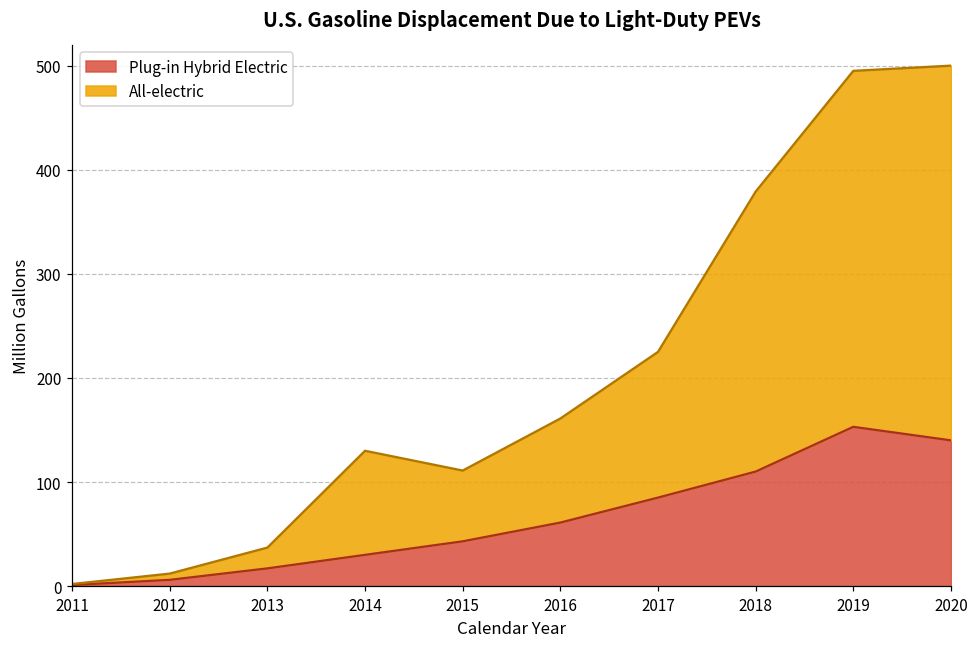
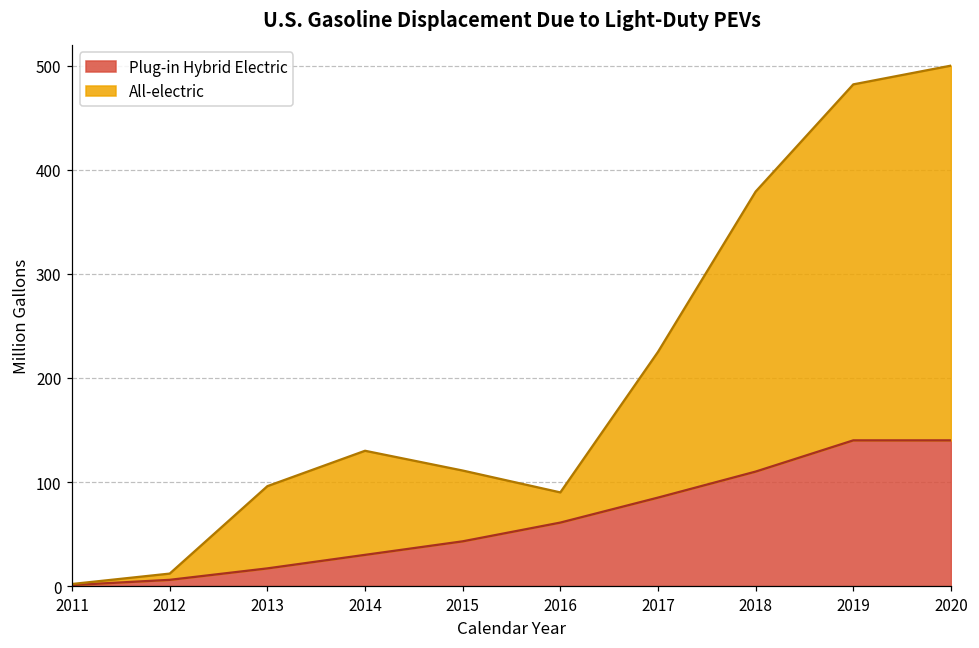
  {
    "Plug-in Hybrid Electric": {
      "2012": 10,
      "2013": 20,
      "2014": 30,
      "2015": 40,
      "2016": 60,
      "2017": 90,
      "2018": 110,
-     "2019": 150,
+     "2019": 140,
      "2020": 140
    },
    "All-electric": {
      "2012": 10,
-     "2013": 20,
+     "2013": 80,
      "2014": 100,
      "2015": 70,
-     "2016": 100,
+     "2016": 30,
      "2017": 140,
      "2018": 270,
      "2019": 340,
      "2020": 360
    }
  }
